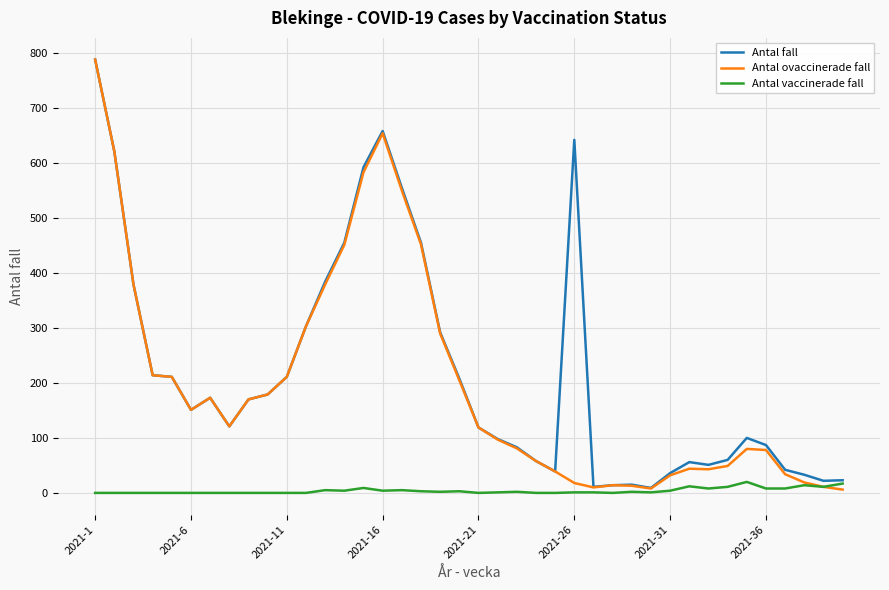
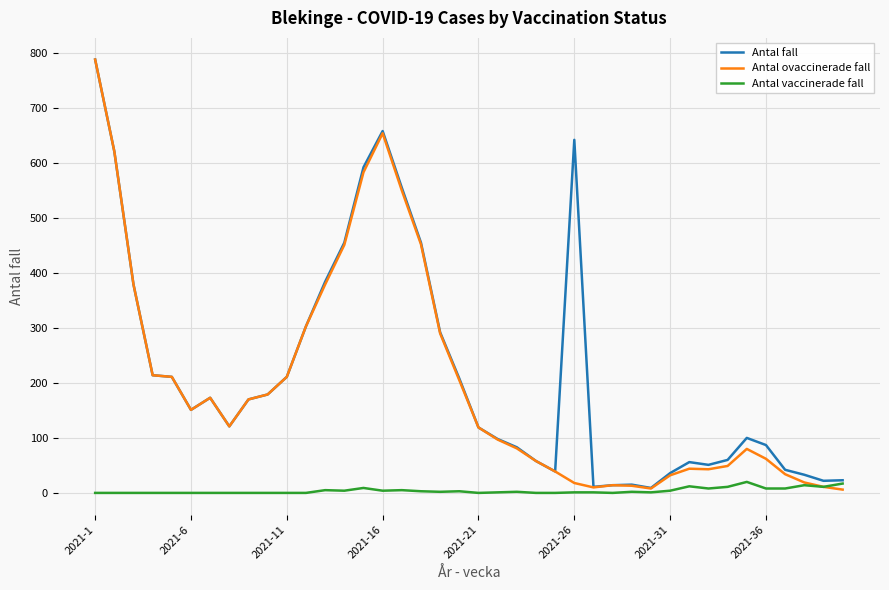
  {
    "Antal fall": {
      "2021-26": 640,
      "2021-36": 90
    },
    "Antal ovaccinerade fall": {
      "2021-26": 20,
-     "2021-36": 80
+     "2021-36": 60
    },
    "Antal vaccinerade fall": {
      "2021-1": 0,
      "2021-6": 0,
      "2021-11": 0,
      "2021-16": 0,
      "2021-21": 0,
      "2021-26": 0,
      "2021-31": 0,
      "2021-36": 10
    }
  }
